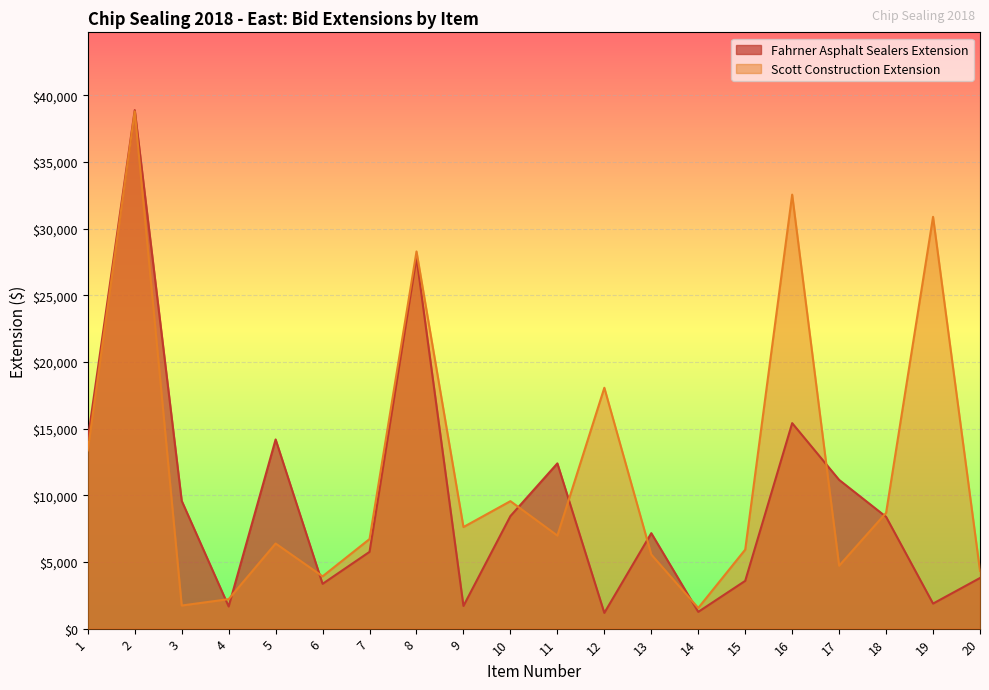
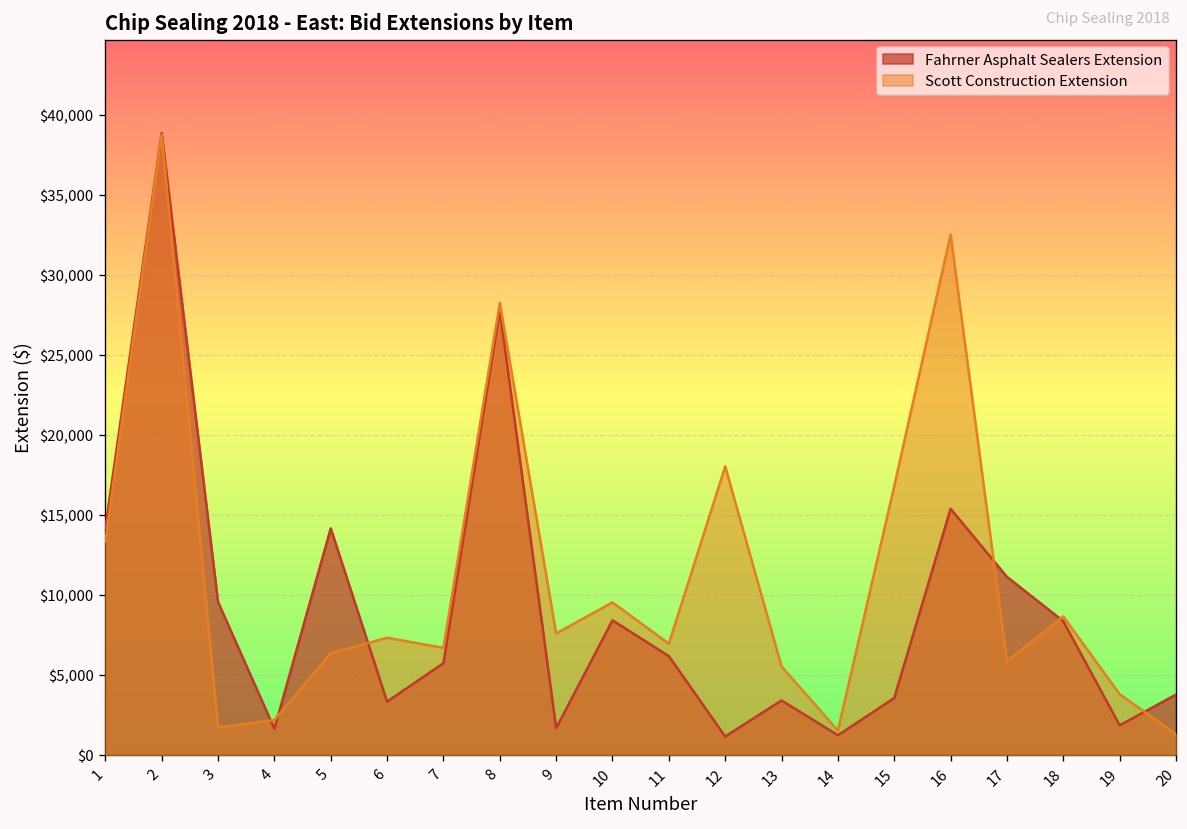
  {
    "Fahrner Asphalt Sealers Extension": {
      "1": "$14,200",
      "3": "$9,600",
      "4": "$1,700",
      "5": "$14,200",
      "6": "$3,400",
      "7": "$5,800",
      "8": "$27,800",
      "9": "$1,700",
      "10": "$8,400",
-     "11": "$12,400",
+     "11": "$6,200",
      "12": "$1,200",
-     "13": "$7,200",
+     "13": "$3,400",
      "14": "$1,300",
      "15": "$3,600",
      "16": "$15,400",
      "17": "$11,200",
      "18": "$8,400",
      "19": "$1,900",
      "20": "$3,800"
    },
    "Scott Construction Extension": {
      "1": "$13,400",
      "3": "$1,700",
      "4": "$2,200",
      "5": "$6,400",
-     "6": "$3,900",
+     "6": "$7,400",
      "7": "$6,700",
      "8": "$28,300",
      "9": "$7,600",
      "10": "$9,600",
      "11": "$7,000",
      "12": "$18,100",
      "13": "$5,600",
      "14": "$1,600",
-     "15": "$5,900",
+     "15": "$16,800",
      "16": "$32,600",
-     "17": "$4,700",
+     "17": "$5,900",
      "18": "$8,700",
-     "19": "$30,900",
-     "20": "$4,300"
+     "19": "$3,800",
+     "20": "$1,300"
    }
  }
